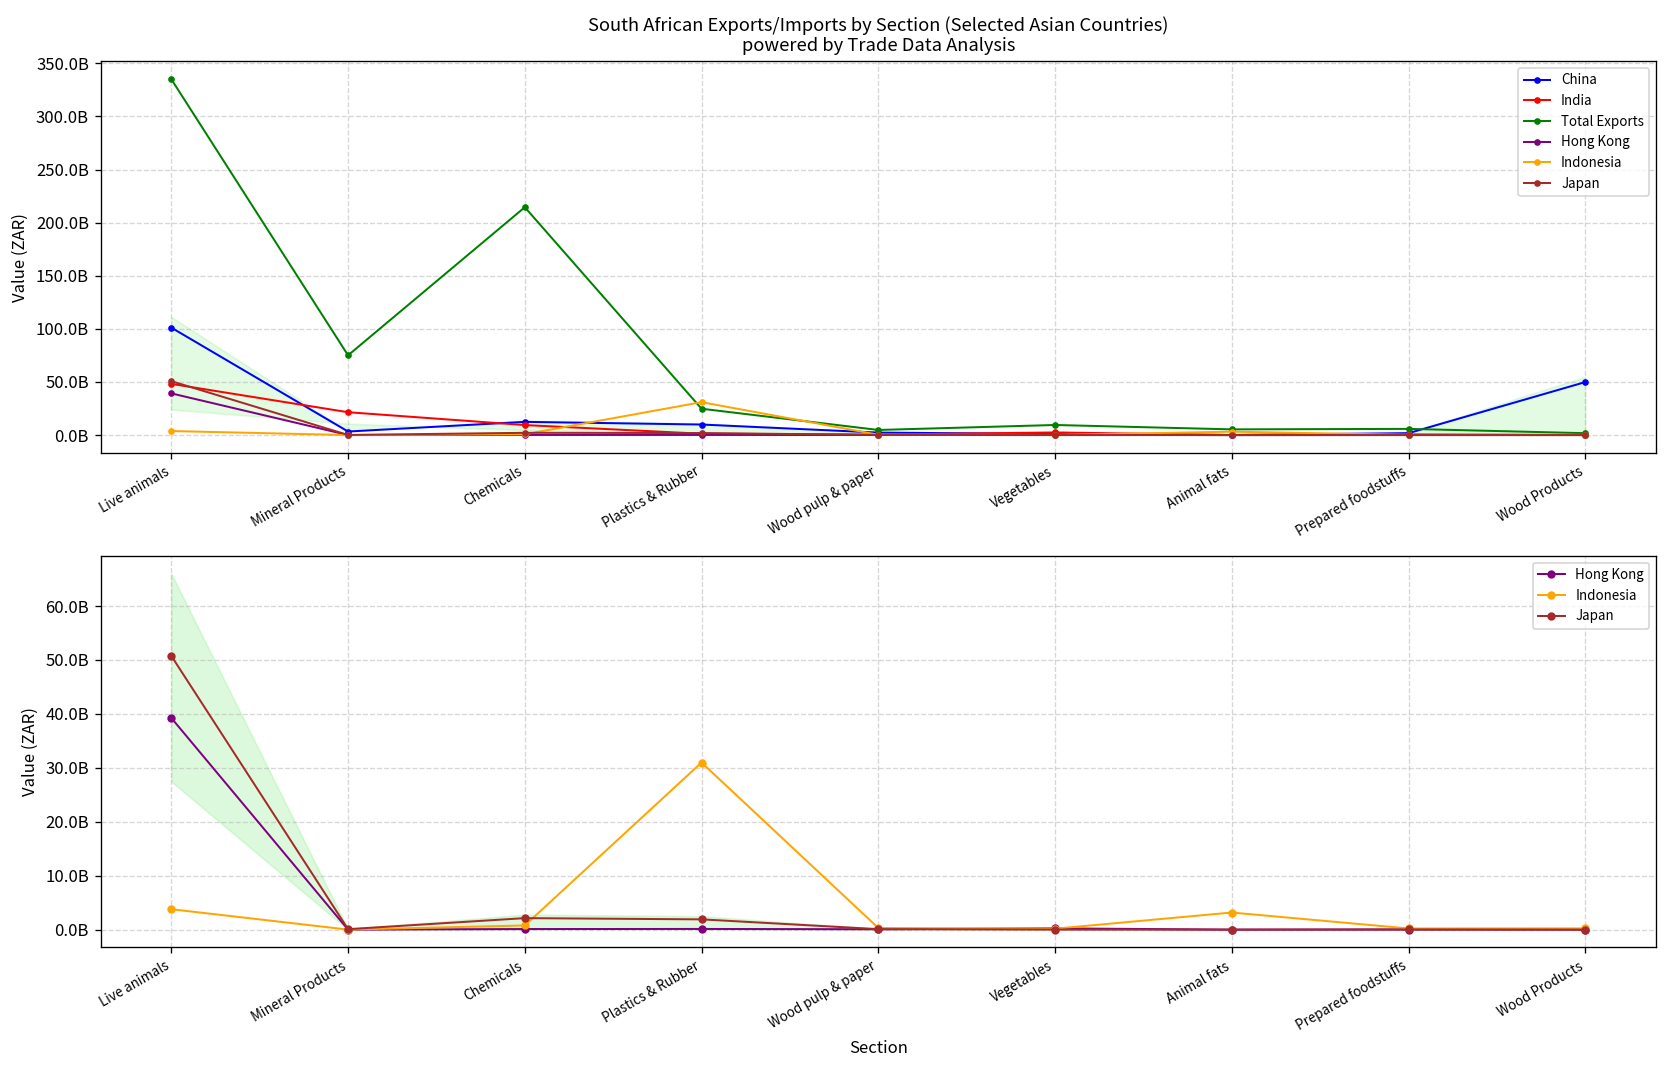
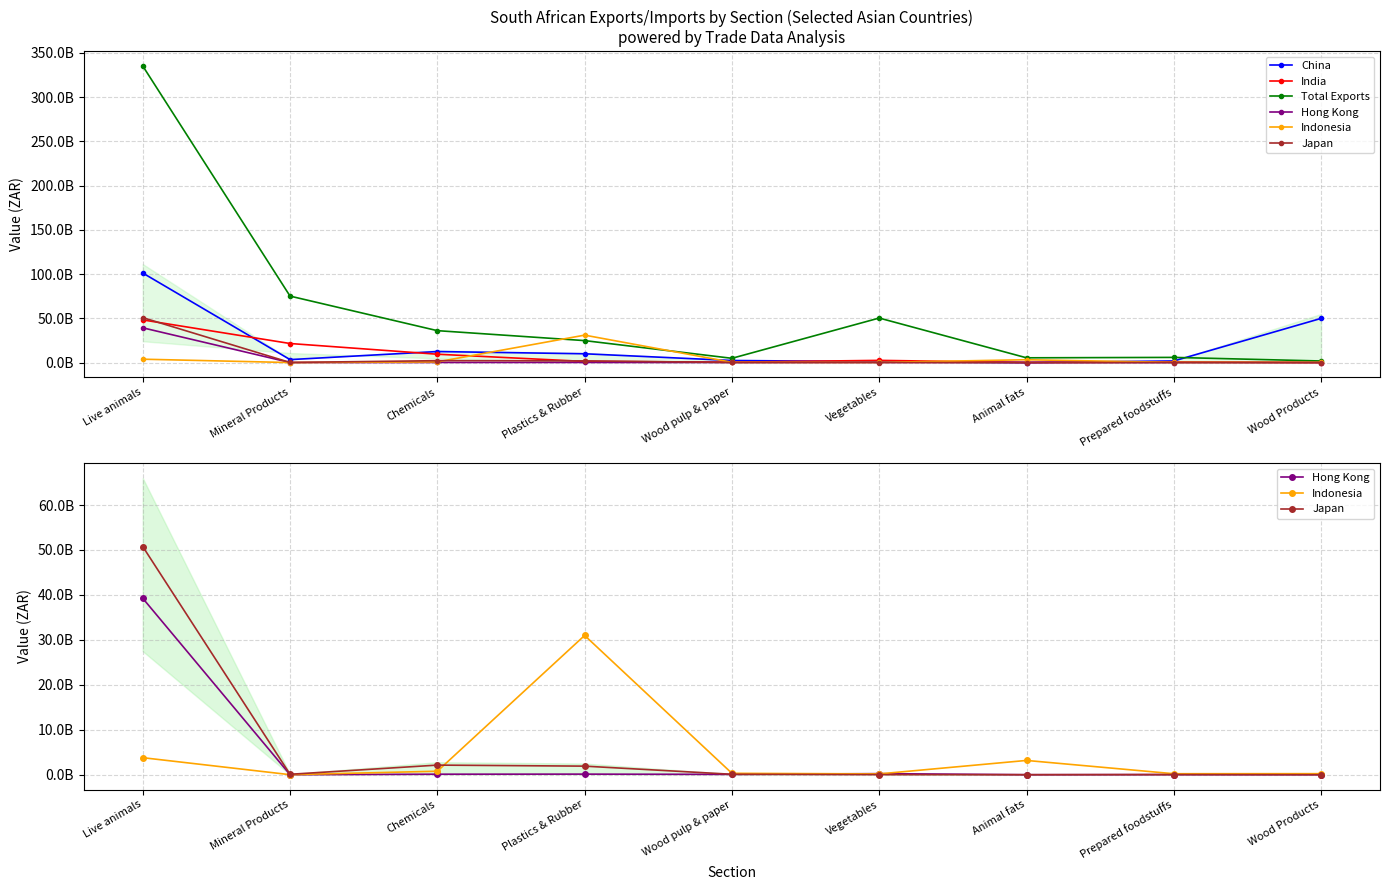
  {
    "South African Exports/Imports by Section (Selected Asian Countries) powered by Trade Data Analysis": {
      "China": {
        "Live animals": 100000000000,
        "Mineral Products": 0,
        "Wood Products": 50000000000
      },
      "India": {
        "Mineral Products": 20000000000,
        "Chemicals": 10000000000
      },
      "Total Exports": {
        "Live animals": 340000000000,
        "Mineral Products": 80000000000,
-       "Chemicals": 210000000000,
+       "Chemicals": 40000000000,
        "Plastics & Rubber": 20000000000,
-       "Vegetables": 10000000000,
+       "Vegetables": 50000000000,
        "Prepared foodstuffs": 10000000000
      },
      "Hong Kong": {
        "Live animals": 40000000000
      },
      "Indonesia": {
        "Live animals": 0,
        "Plastics & Rubber": 30000000000
      }
    }
  }
